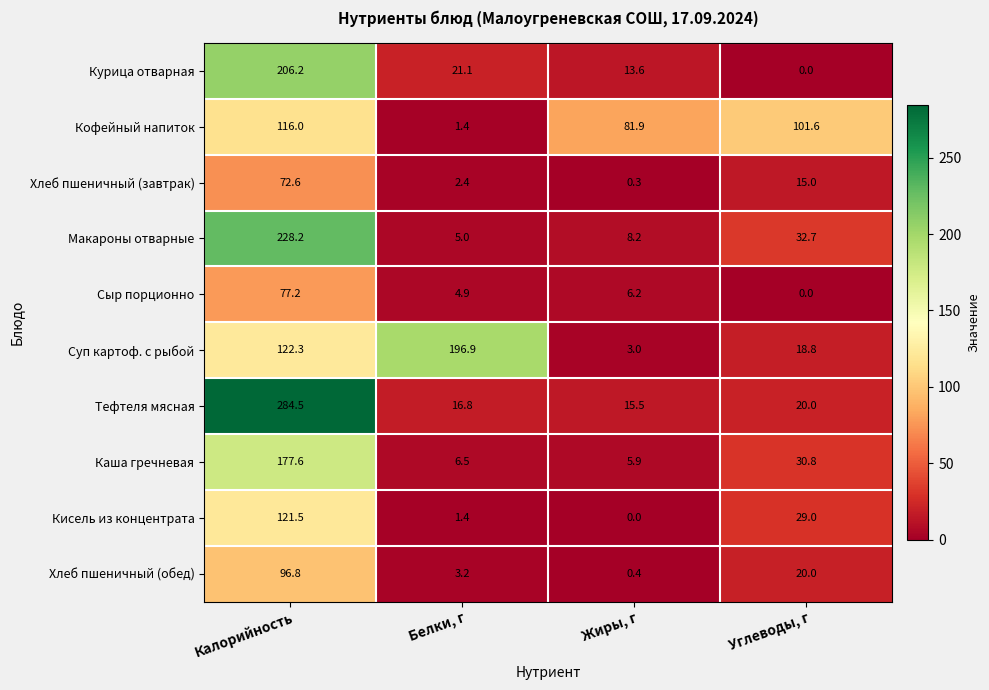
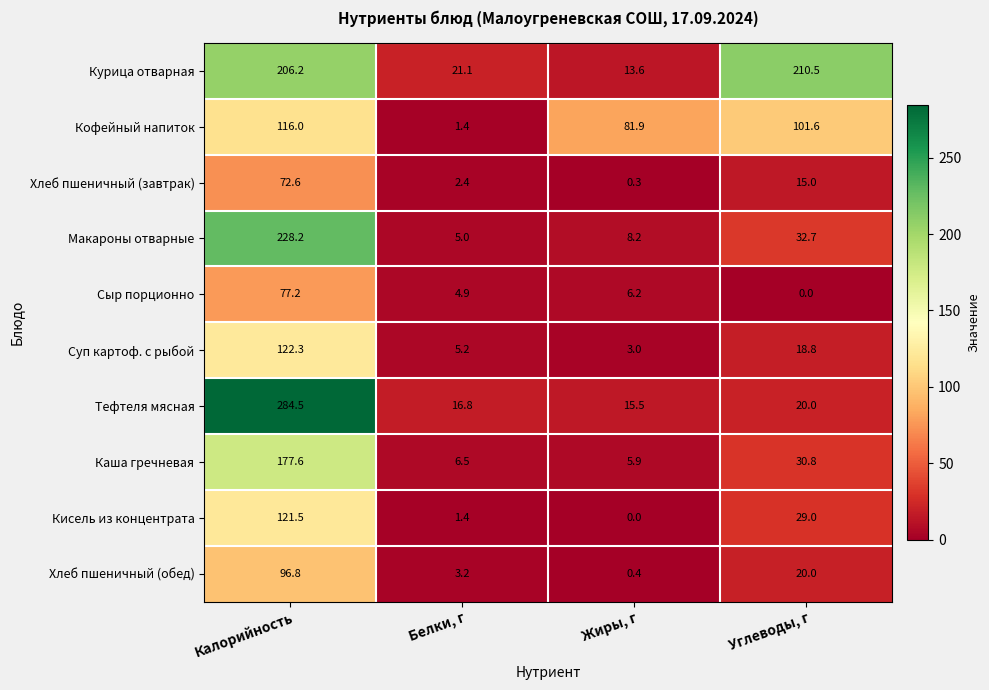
  {
    "Курица отварная": {
      "Калорийность": 206.2,
      "Белки, г": 21.1,
      "Жиры, г": 13.6,
-     "Углеводы, г": 0.0
+     "Углеводы, г": 210.5
    },
    "Кофейный напиток": {
      "Калорийность": 116.0,
      "Белки, г": 1.4,
      "Жиры, г": 81.9,
      "Углеводы, г": 101.6
    },
    "Хлеб пшеничный (завтрак)": {
      "Калорийность": 72.6,
      "Белки, г": 2.4,
      "Жиры, г": 0.3,
      "Углеводы, г": 15.0
    },
    "Макароны отварные": {
      "Калорийность": 228.2,
      "Белки, г": 5.0,
      "Жиры, г": 8.2,
      "Углеводы, г": 32.7
    },
    "Сыр порционно": {
      "Калорийность": 77.2,
      "Белки, г": 4.9,
      "Жиры, г": 6.2,
      "Углеводы, г": 0.0
    },
    "Суп картоф. с рыбой": {
      "Калорийность": 122.3,
-     "Белки, г": 196.9,
+     "Белки, г": 5.2,
      "Жиры, г": 3.0,
      "Углеводы, г": 18.8
    },
    "Тефтеля мясная": {
      "Калорийность": 284.5,
      "Белки, г": 16.8,
      "Жиры, г": 15.5,
      "Углеводы, г": 20.0
    },
    "Каша гречневая": {
      "Калорийность": 177.6,
      "Белки, г": 6.5,
      "Жиры, г": 5.9,
      "Углеводы, г": 30.8
    },
    "Кисель из концентрата": {
      "Калорийность": 121.5,
      "Белки, г": 1.4,
      "Жиры, г": 0.0,
      "Углеводы, г": 29.0
    },
    "Хлеб пшеничный (обед)": {
      "Калорийность": 96.8,
      "Белки, г": 3.2,
      "Жиры, г": 0.4,
      "Углеводы, г": 20.0
    }
  }
